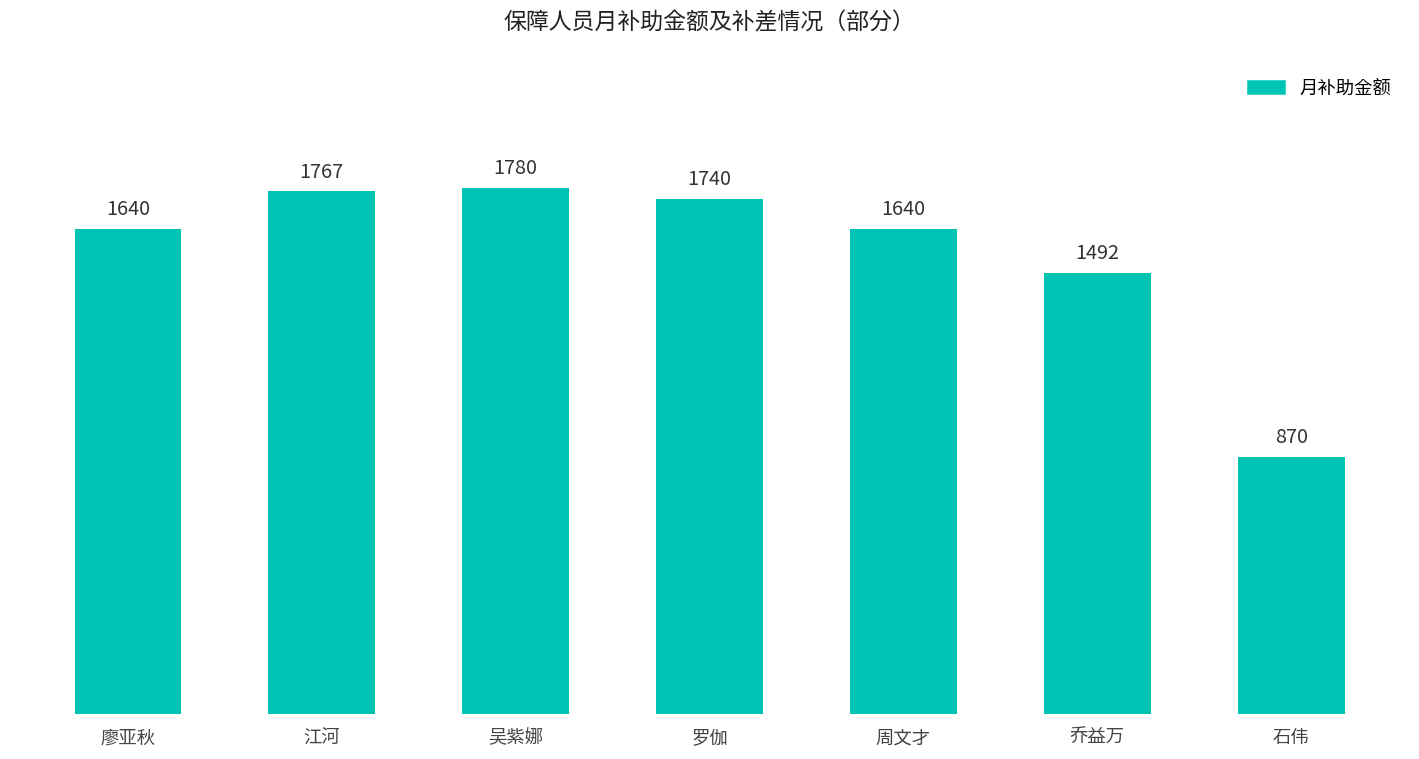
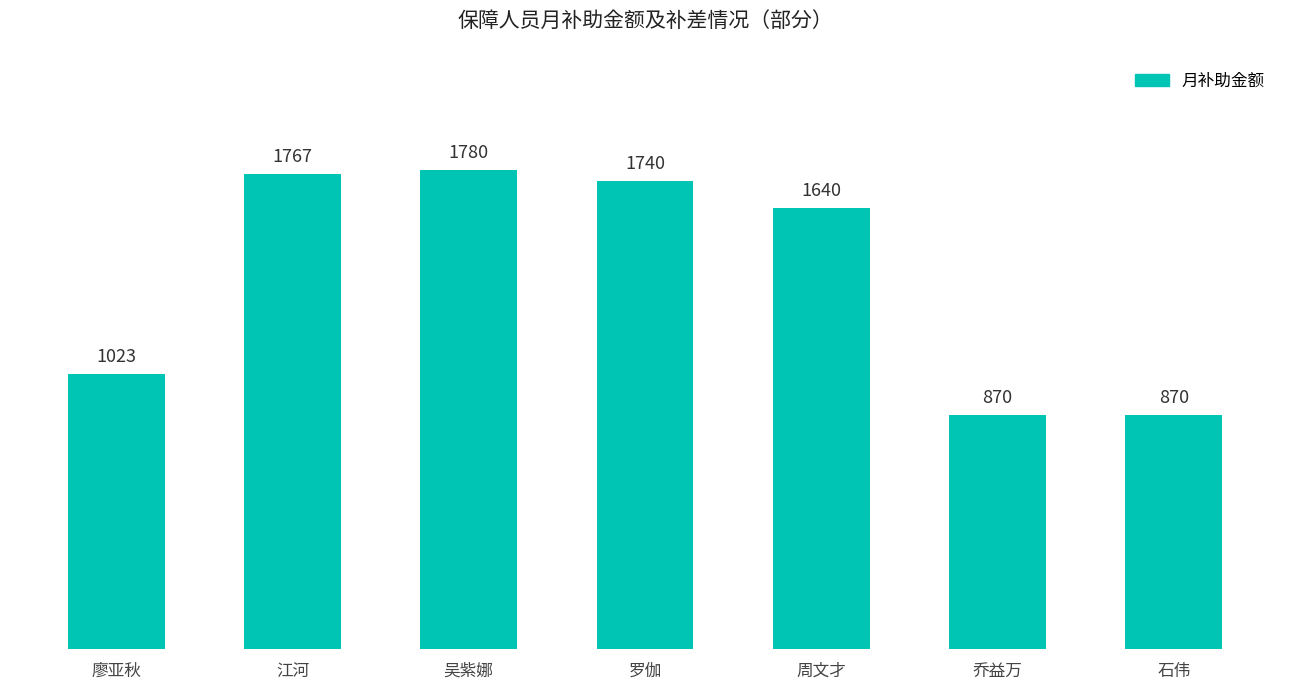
  {
-   "廖亚秋": 1640,
+   "廖亚秋": 1023,
    "江河": 1767,
    "吴紫娜": 1780,
    "罗伽": 1740,
    "周文才": 1640,
-   "乔益万": 1492,
+   "乔益万": 870,
    "石伟": 870
  }
